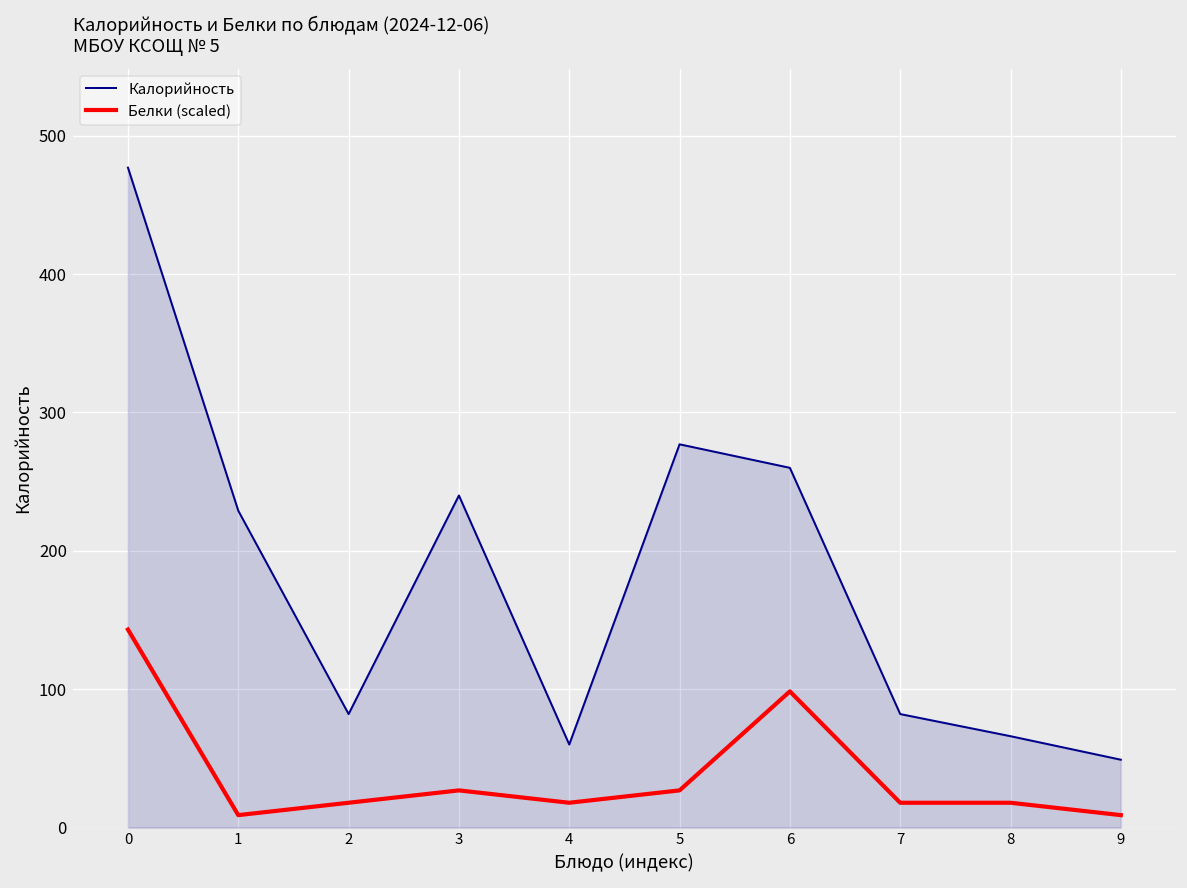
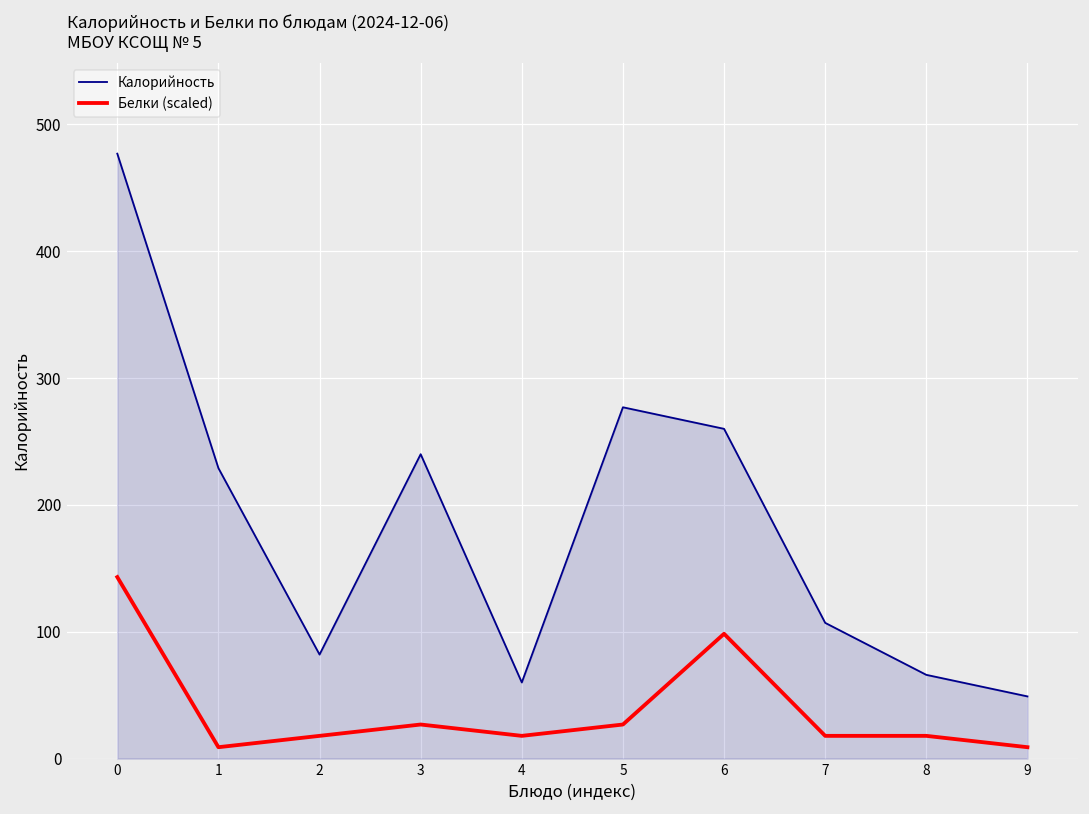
  {
    "Калорийность": {
      "0": 477,
      "1": 229,
      "2": 82,
      "3": 240,
      "4": 60,
      "5": 277,
      "6": 260,
-     "7": 82,
+     "7": 107,
      "8": 66,
      "9": 49
    },
    "Белки (scaled)": {
      "0": 143,
      "1": 9,
      "2": 18,
      "3": 27,
      "4": 18,
      "5": 27,
      "6": 98,
      "7": 18,
      "8": 18,
      "9": 9
    }
  }
